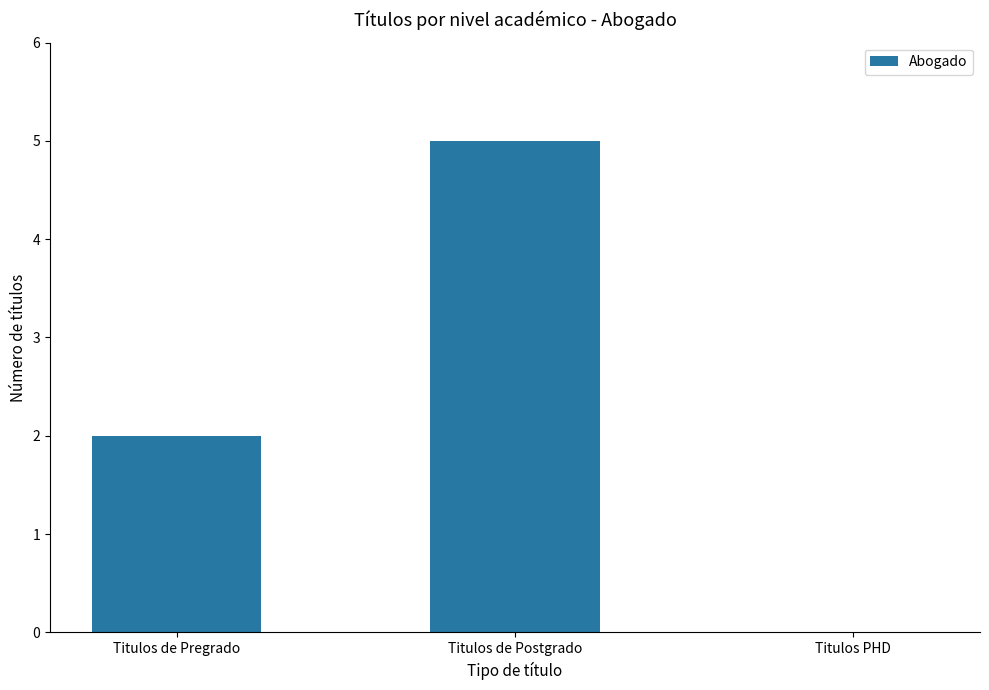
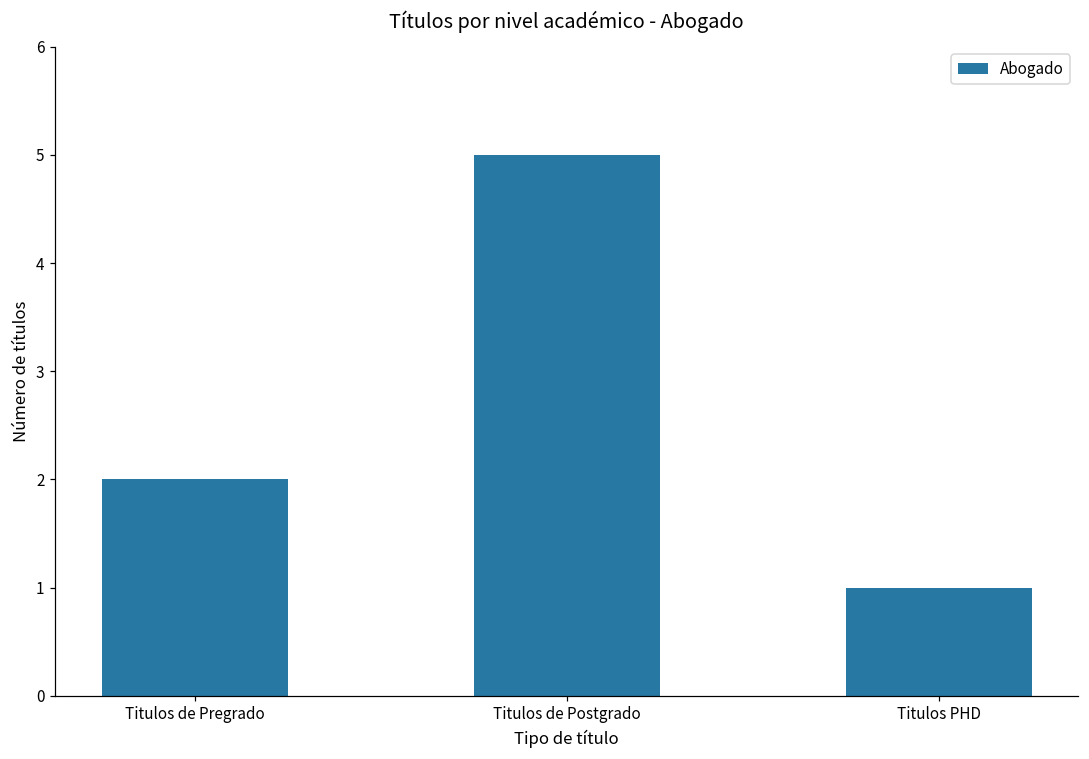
  {
    "Titulos de Pregrado": 2,
    "Titulos de Postgrado": 5,
-   "Titulos PHD": 0
+   "Titulos PHD": 1
  }
